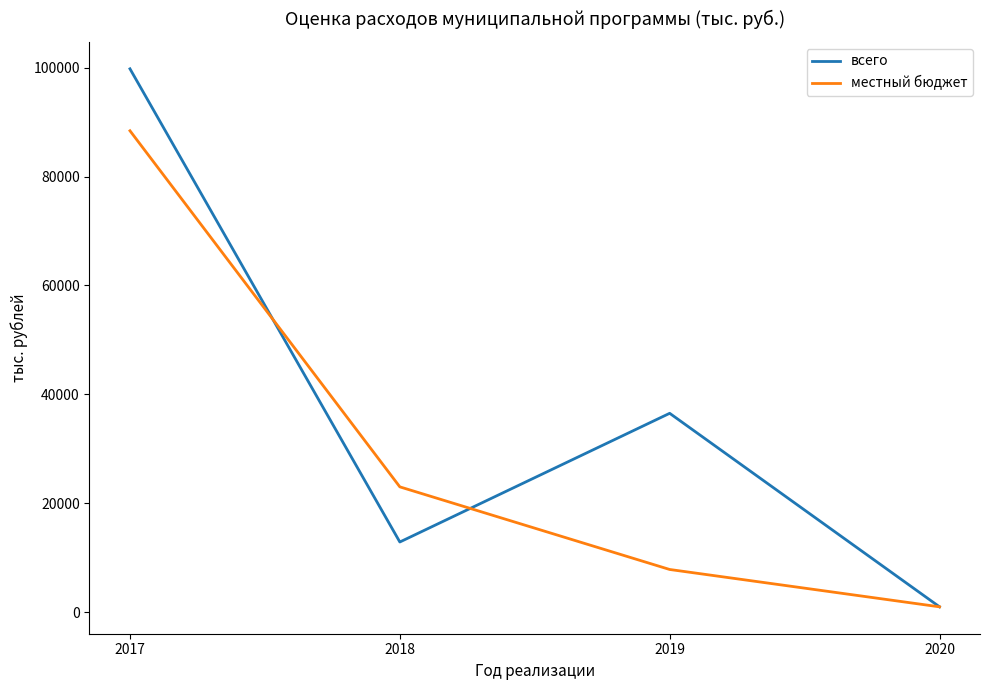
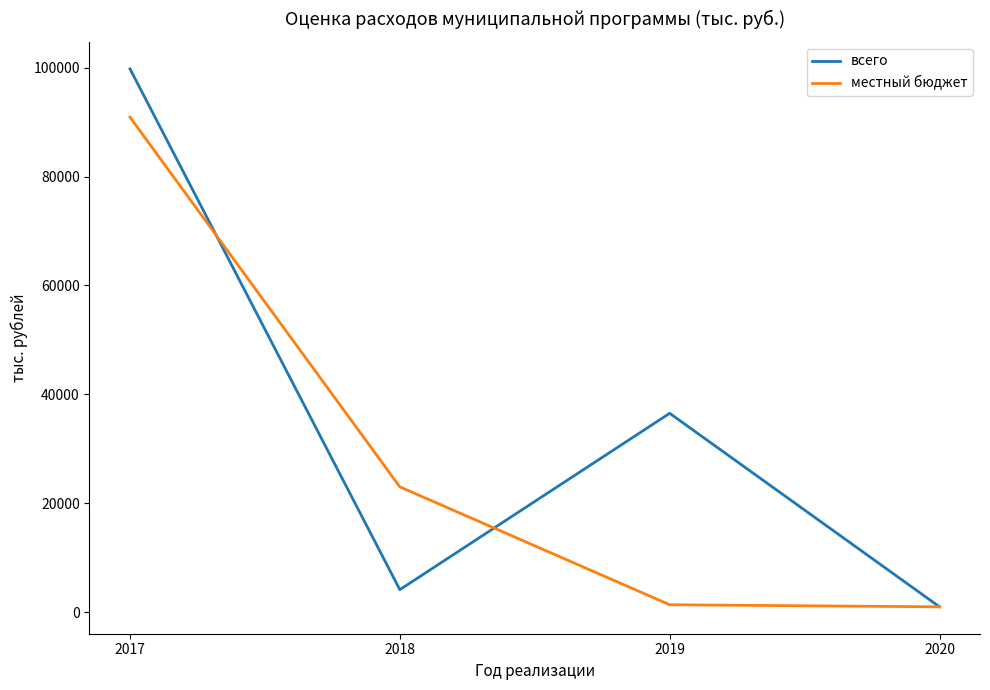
  {
    "всего": {
      "2017": 100000,
-     "2018": 13000,
+     "2018": 4000,
      "2019": 37000
    },
    "местный бюджет": {
-     "2017": 88000,
+     "2017": 91000,
      "2018": 23000,
-     "2019": 8000
+     "2019": 1000
    }
  }
